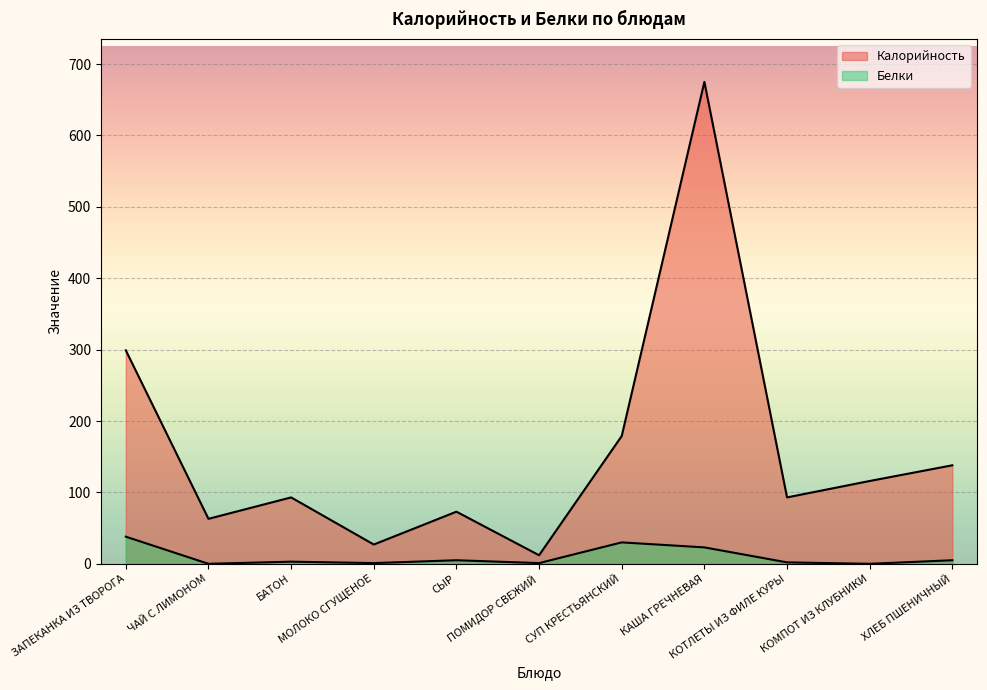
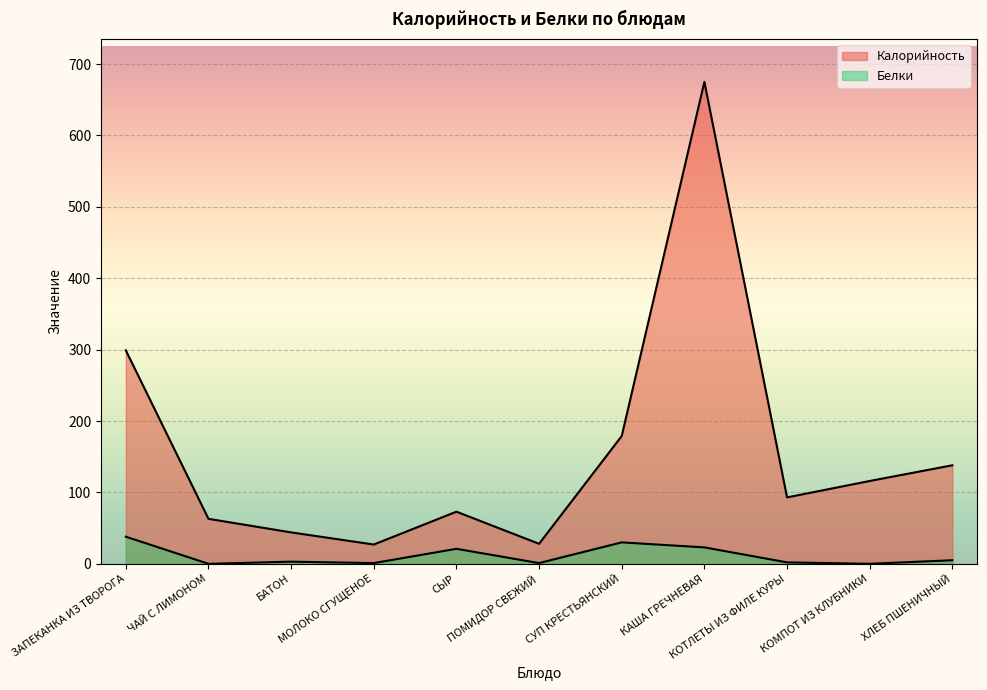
  {
    "Калорийность": {
      "ЗАПЕКАНКА ИЗ ТВОРОГА": 300,
      "ЧАЙ С ЛИМОНОМ": 60,
-     "БАТОН": 90,
+     "БАТОН": 40,
      "МОЛОКО СГУЩЕНОЕ": 30,
      "СЫР": 70,
-     "ПОМИДОР СВЕЖИЙ": 10,
+     "ПОМИДОР СВЕЖИЙ": 30,
      "СУП КРЕСТЬЯНСКИЙ": 180,
      "КАША ГРЕЧНЕВАЯ": 680,
      "КОТЛЕТЫ ИЗ ФИЛЕ КУРЫ": 90,
      "КОМПОТ ИЗ КЛУБНИКИ": 120,
      "ХЛЕБ ПШЕНИЧНЫЙ": 140
    },
    "Белки": {
      "ЗАПЕКАНКА ИЗ ТВОРОГА": 40,
      "ЧАЙ С ЛИМОНОМ": 0,
      "БАТОН": 0,
      "МОЛОКО СГУЩЕНОЕ": 0,
-     "СЫР": 10,
+     "СЫР": 20,
      "ПОМИДОР СВЕЖИЙ": 0,
      "СУП КРЕСТЬЯНСКИЙ": 30,
      "КАША ГРЕЧНЕВАЯ": 20,
      "КОТЛЕТЫ ИЗ ФИЛЕ КУРЫ": 0,
      "КОМПОТ ИЗ КЛУБНИКИ": 0,
      "ХЛЕБ ПШЕНИЧНЫЙ": 10
    }
  }
